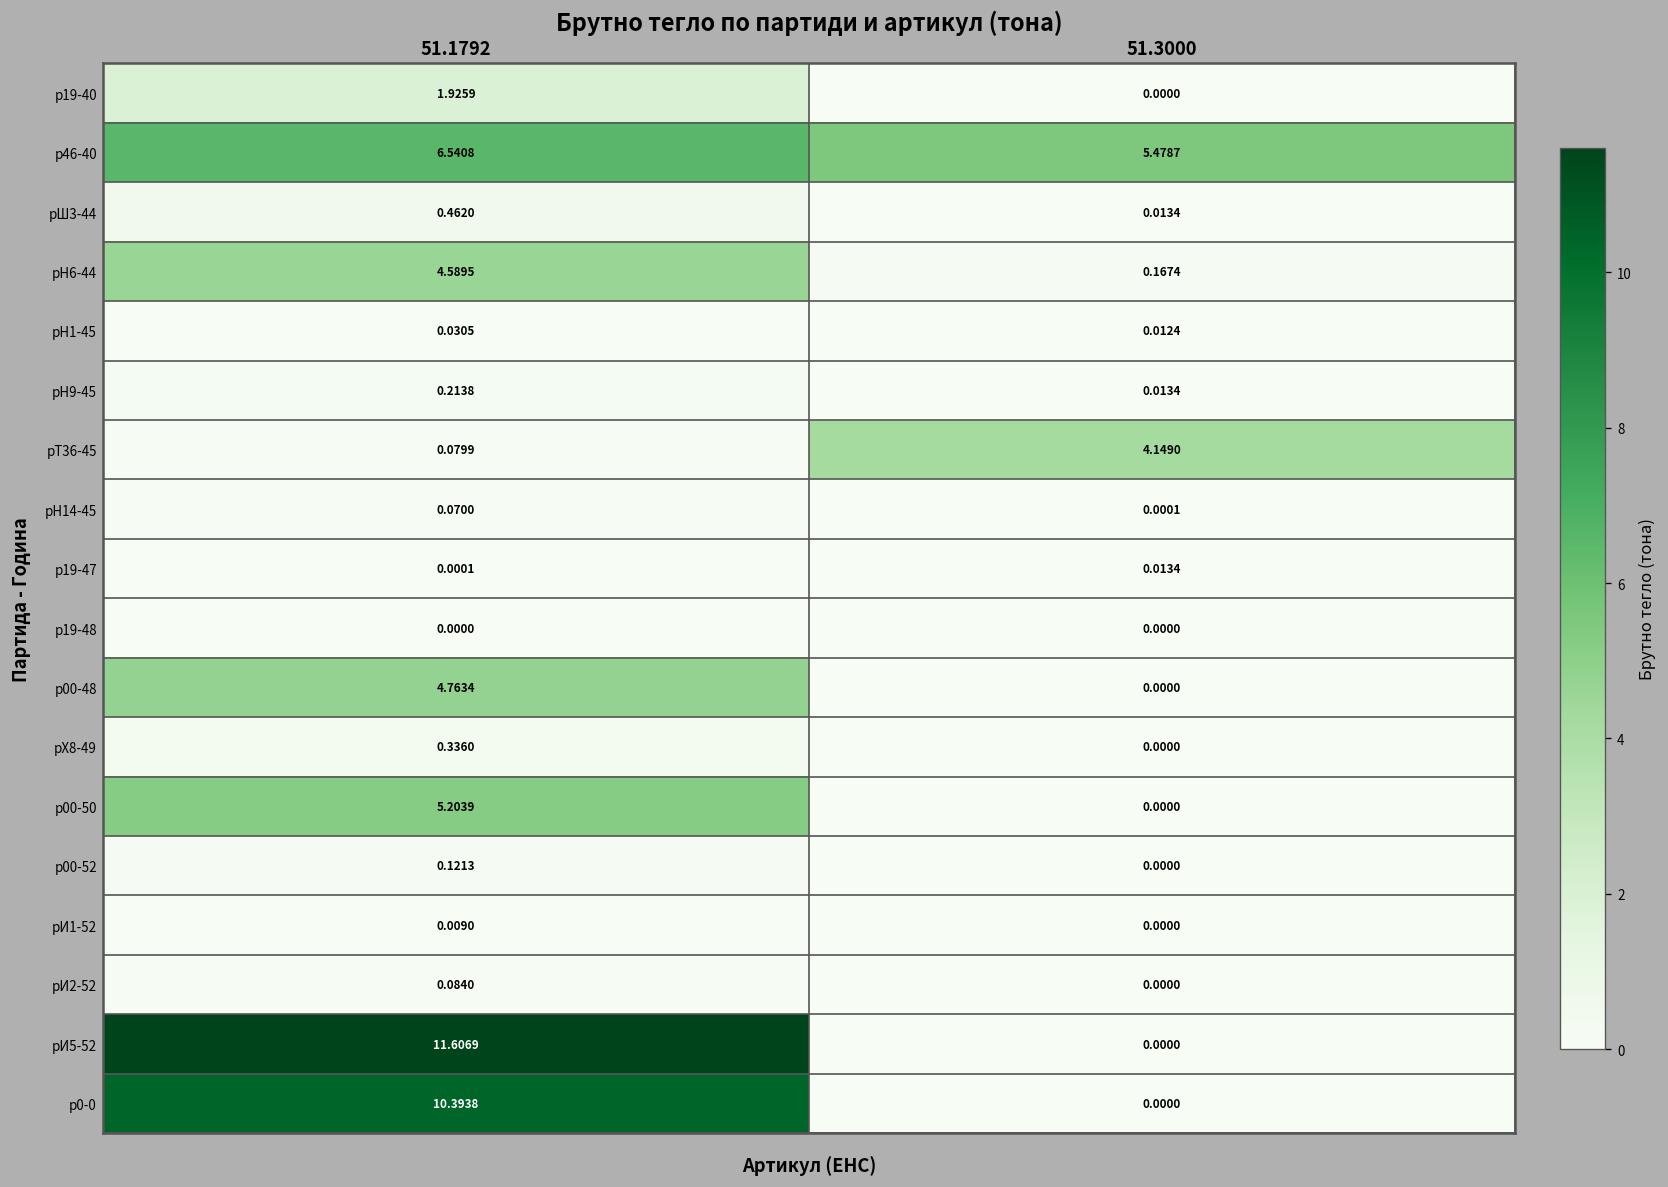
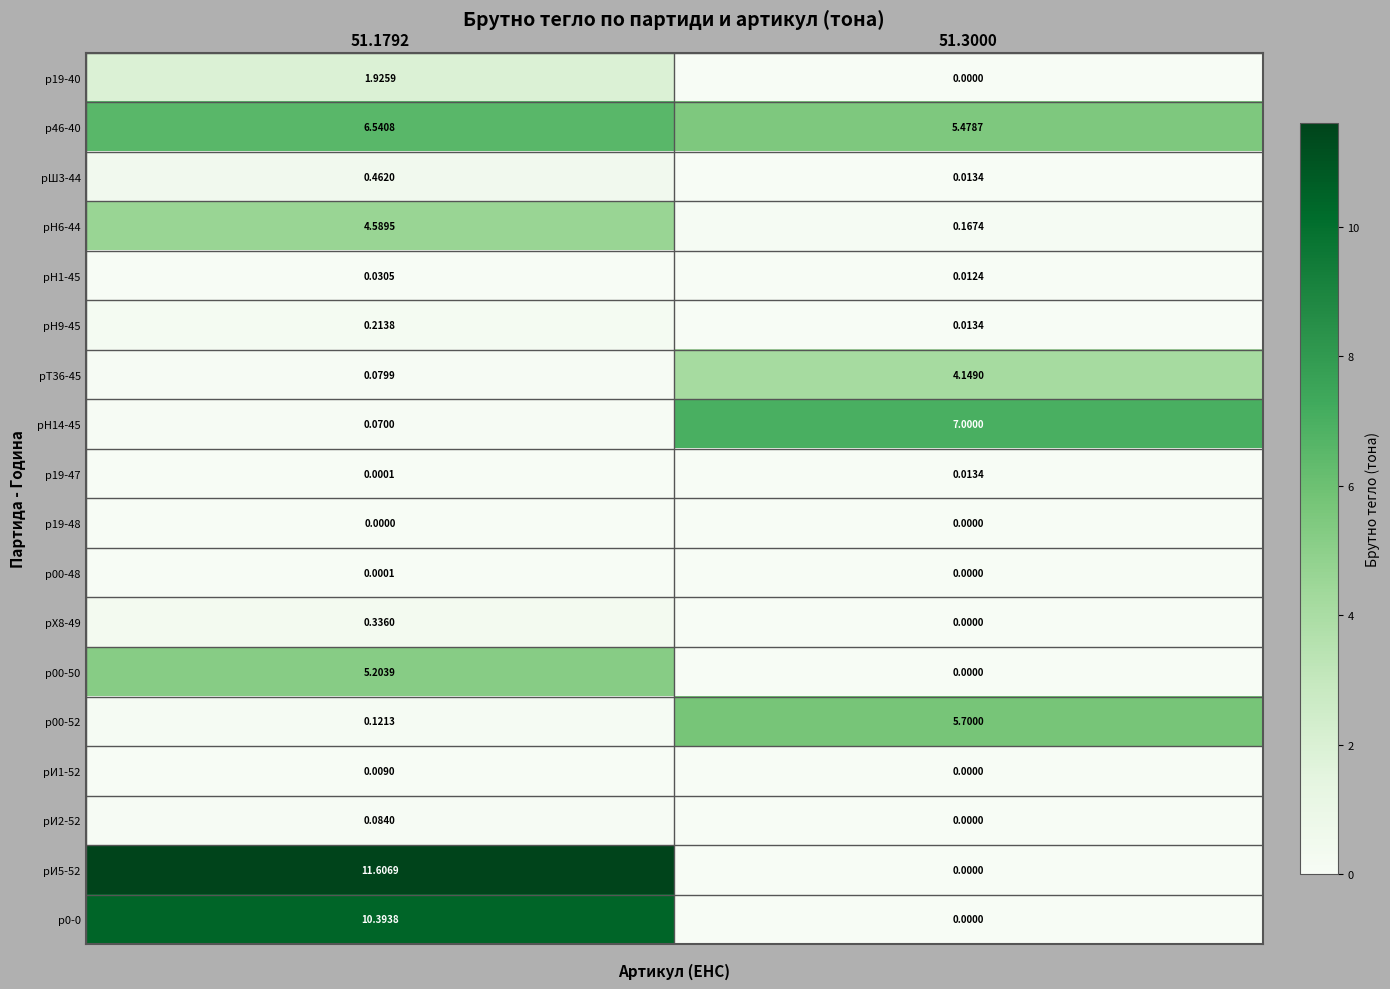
  {
    "р19-40": {
      "51.1792": 1.9259,
      "51.3000": 0.0000
    },
    "р46-40": {
      "51.1792": 6.5408,
      "51.3000": 5.4787
    },
    "рШ3-44": {
      "51.1792": 0.4620,
      "51.3000": 0.0134
    },
    "рН6-44": {
      "51.1792": 4.5895,
      "51.3000": 0.1674
    },
    "рН1-45": {
      "51.1792": 0.0305,
      "51.3000": 0.0124
    },
    "рН9-45": {
      "51.1792": 0.2138,
      "51.3000": 0.0134
    },
    "рТ36-45": {
      "51.1792": 0.0799,
      "51.3000": 4.1490
    },
    "рН14-45": {
      "51.1792": 0.0700,
-     "51.3000": 0.0001
+     "51.3000": 7.0000
    },
    "р19-47": {
      "51.1792": 0.0001,
      "51.3000": 0.0134
    },
    "р19-48": {
      "51.1792": 0.0000,
      "51.3000": 0.0000
    },
    "р00-48": {
-     "51.1792": 4.7634,
+     "51.1792": 0.0001,
      "51.3000": 0.0000
    },
    "рХ8-49": {
      "51.1792": 0.3360,
      "51.3000": 0.0000
    },
    "р00-50": {
      "51.1792": 5.2039,
      "51.3000": 0.0000
    },
    "р00-52": {
      "51.1792": 0.1213,
-     "51.3000": 0.0000
+     "51.3000": 5.7000
    },
    "рИ1-52": {
      "51.1792": 0.0090,
      "51.3000": 0.0000
    },
    "рИ2-52": {
      "51.1792": 0.0840,
      "51.3000": 0.0000
    },
    "рИ5-52": {
      "51.1792": 11.6069,
      "51.3000": 0.0000
    },
    "р0-0": {
      "51.1792": 10.3938,
      "51.3000": 0.0000
    }
  }
